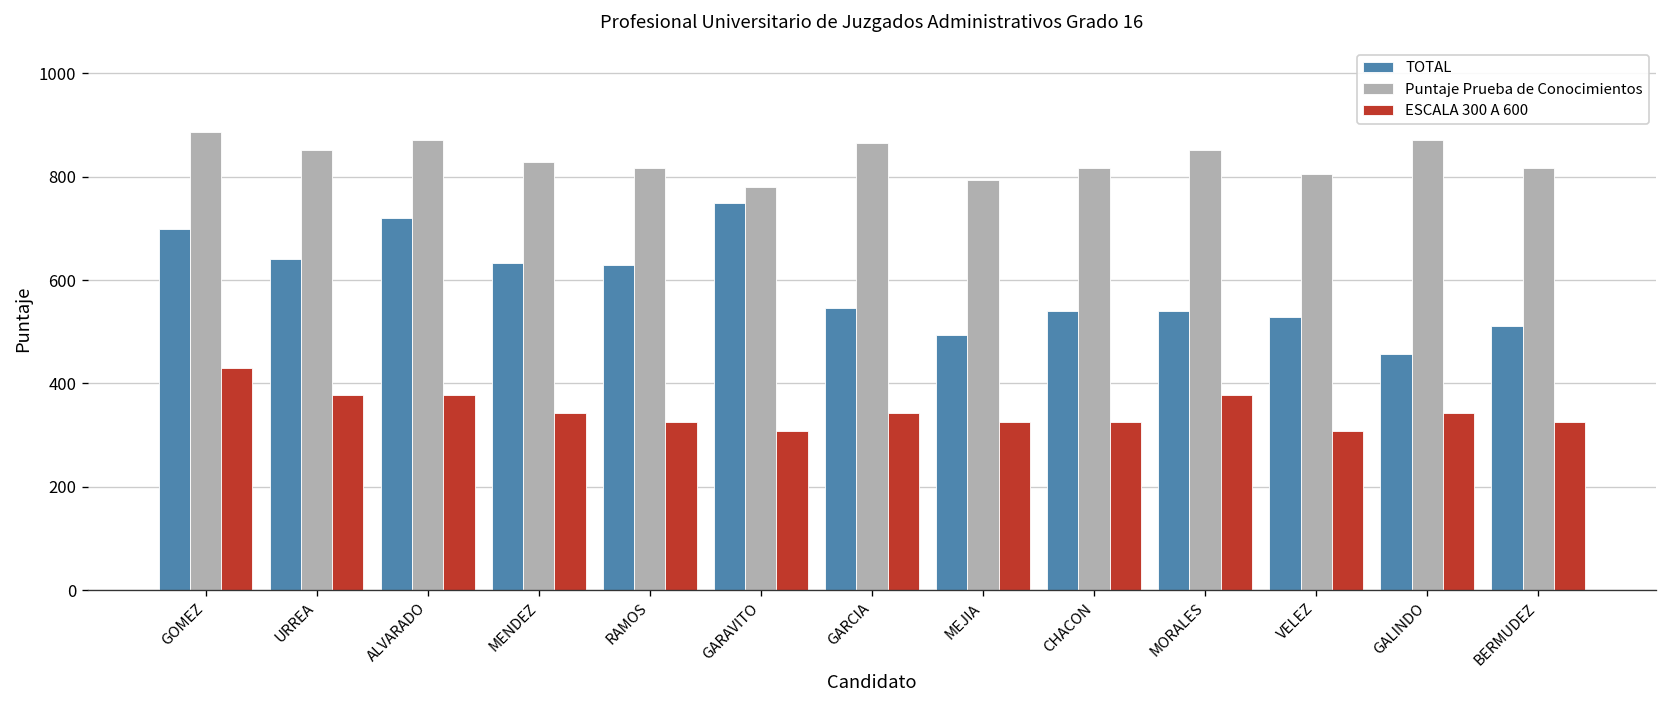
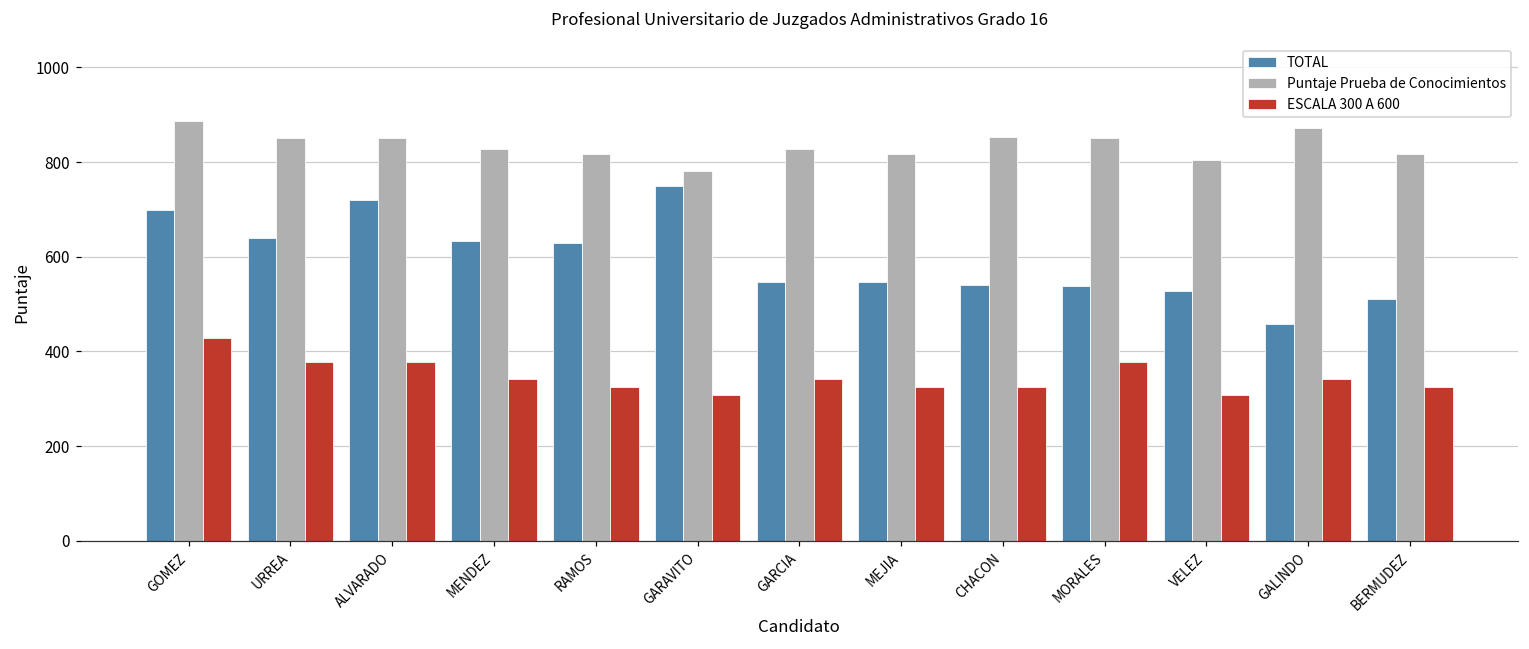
  {
    "TOTAL": {
      "GOMEZ": 700,
      "URREA": 640,
      "ALVARADO": 720,
      "MENDEZ": 630,
      "RAMOS": 630,
      "GARAVITO": 750,
      "GARCIA": 550,
-     "MEJIA": 490,
+     "MEJIA": 550,
      "CHACON": 540,
      "MORALES": 540,
      "VELEZ": 530,
      "GALINDO": 460,
      "BERMUDEZ": 510
    },
    "Puntaje Prueba de Conocimientos": {
      "GOMEZ": 890,
      "URREA": 850,
-     "ALVARADO": 870,
+     "ALVARADO": 850,
      "MENDEZ": 830,
      "RAMOS": 820,
      "GARAVITO": 780,
-     "GARCIA": 860,
-     "MEJIA": 790,
-     "CHACON": 820,
+     "GARCIA": 830,
+     "MEJIA": 820,
+     "CHACON": 850,
      "MORALES": 850,
      "VELEZ": 800,
      "GALINDO": 870,
      "BERMUDEZ": 820
    },
    "ESCALA 300 A 600": {
      "GOMEZ": 430,
      "URREA": 380,
      "ALVARADO": 380,
      "MENDEZ": 340,
      "RAMOS": 320,
      "GARAVITO": 310,
      "GARCIA": 340,
      "MEJIA": 320,
      "CHACON": 320,
      "MORALES": 380,
      "VELEZ": 310,
      "GALINDO": 340,
      "BERMUDEZ": 320
    }
  }
